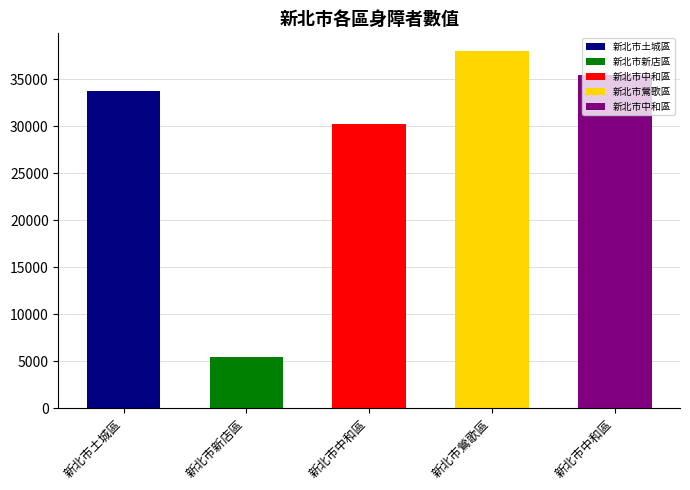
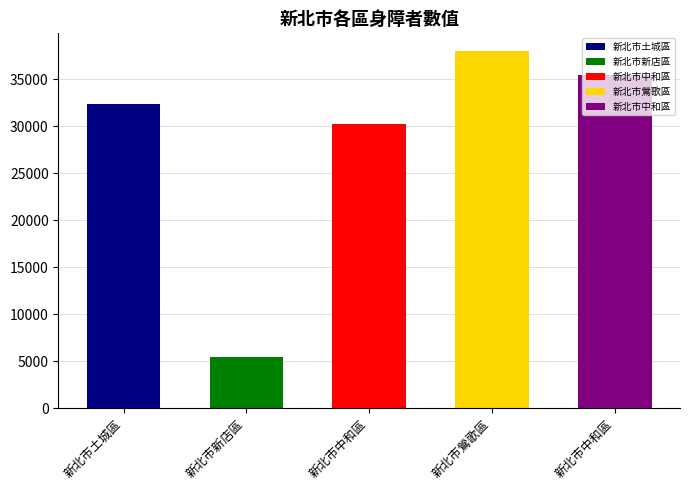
  {
-   "新北市土城區": 34000,
+   "新北市土城區": 32000,
    "新北市新店區": 5000,
    "新北市鶯歌區": 38000
  }
